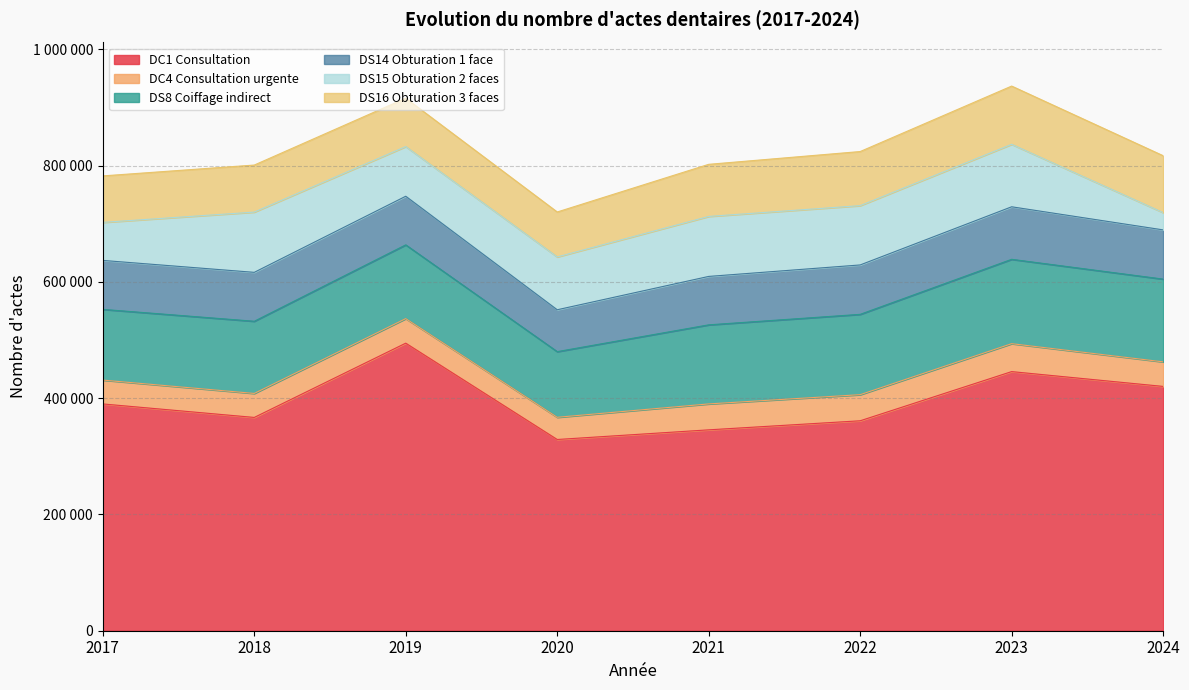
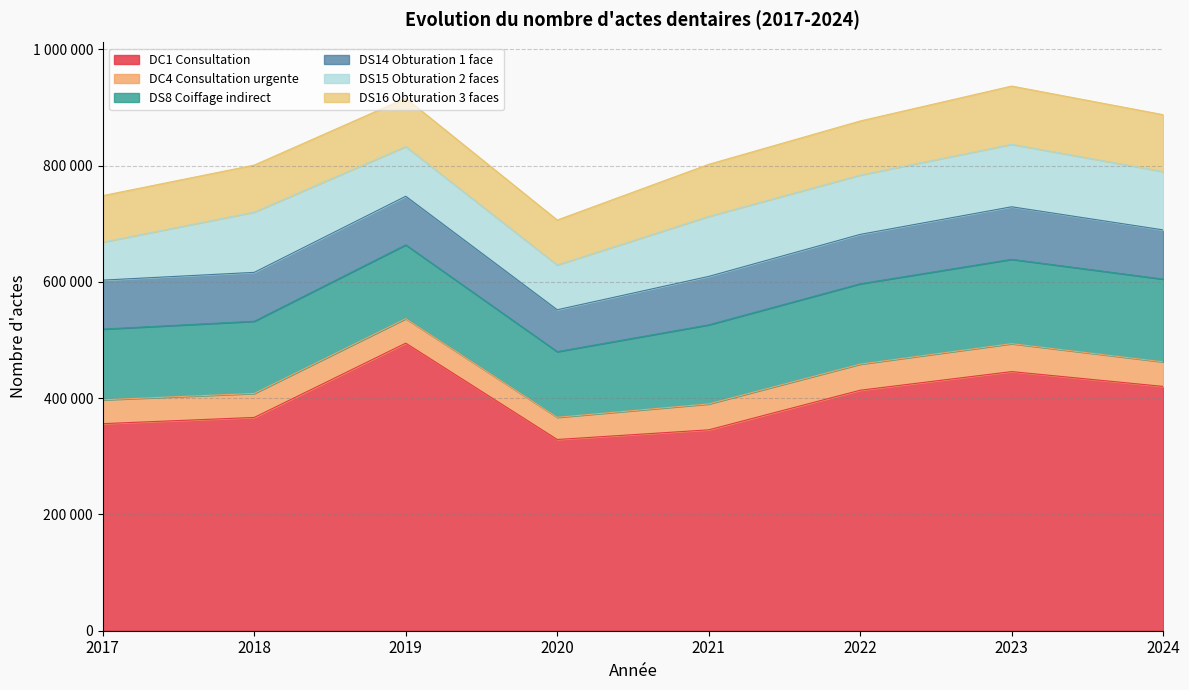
  {
    "DC1 Consultation": {
-     "2017": 390000,
+     "2017": 360000,
      "2018": 370000,
      "2019": 490000,
      "2020": 330000,
      "2021": 350000,
-     "2022": 360000,
+     "2022": 410000,
      "2023": 450000,
      "2024": 420000
    },
    "DS15 Obturation 2 faces": {
      "2017": 70000,
      "2018": 100000,
      "2019": 90000,
-     "2020": 90000,
+     "2020": 80000,
      "2021": 100000,
      "2022": 100000,
      "2023": 110000,
-     "2024": 30000
+     "2024": 100000
    }
  }
